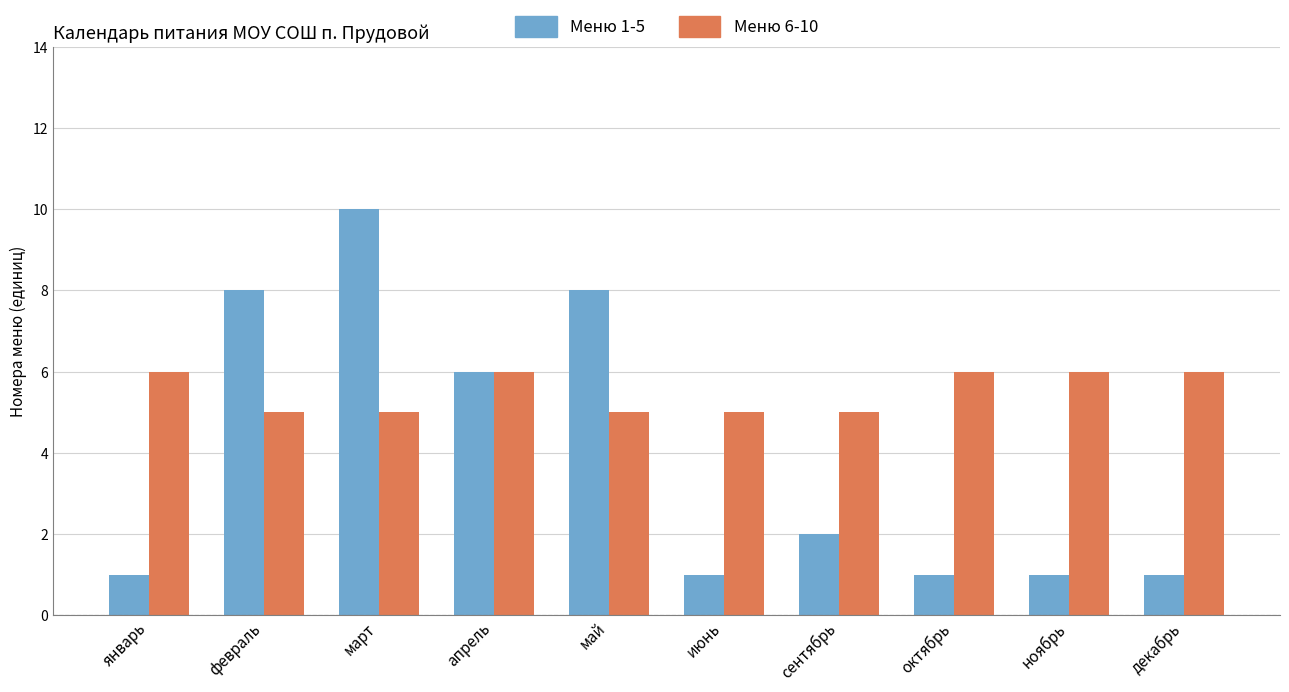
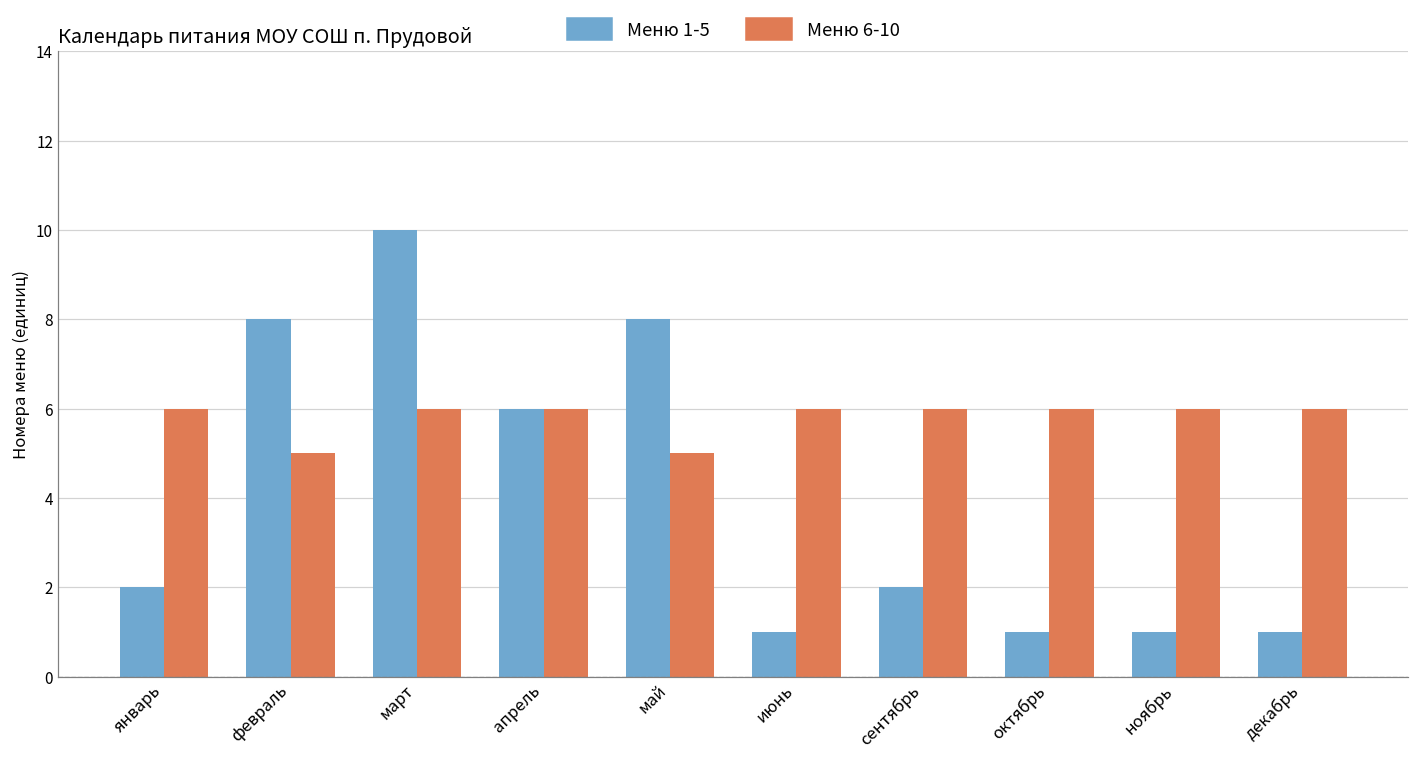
  {
    "Меню 1-5": {
-     "январь": 1,
+     "январь": 2,
      "февраль": 8,
      "март": 10,
      "апрель": 6,
      "май": 8,
      "июнь": 1,
      "сентябрь": 2,
      "октябрь": 1,
      "ноябрь": 1,
      "декабрь": 1
    },
    "Меню 6-10": {
      "январь": 6,
      "февраль": 5,
-     "март": 5,
+     "март": 6,
      "апрель": 6,
      "май": 5,
-     "июнь": 5,
-     "сентябрь": 5,
+     "июнь": 6,
+     "сентябрь": 6,
      "октябрь": 6,
      "ноябрь": 6,
      "декабрь": 6
    }
  }
